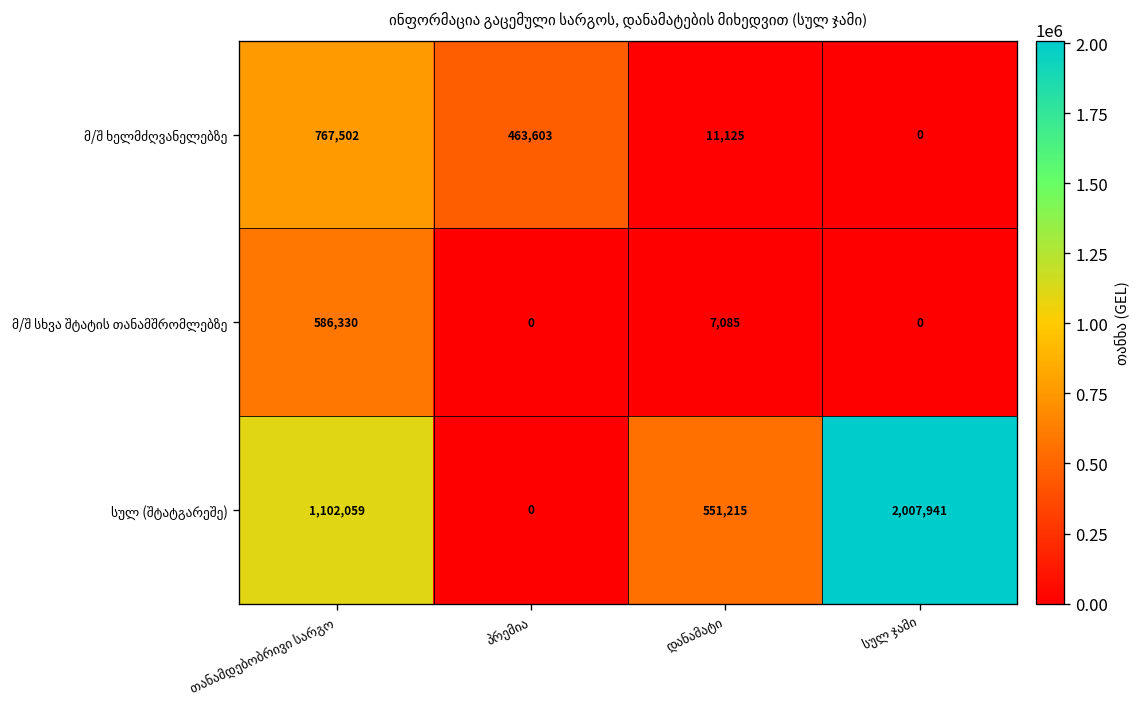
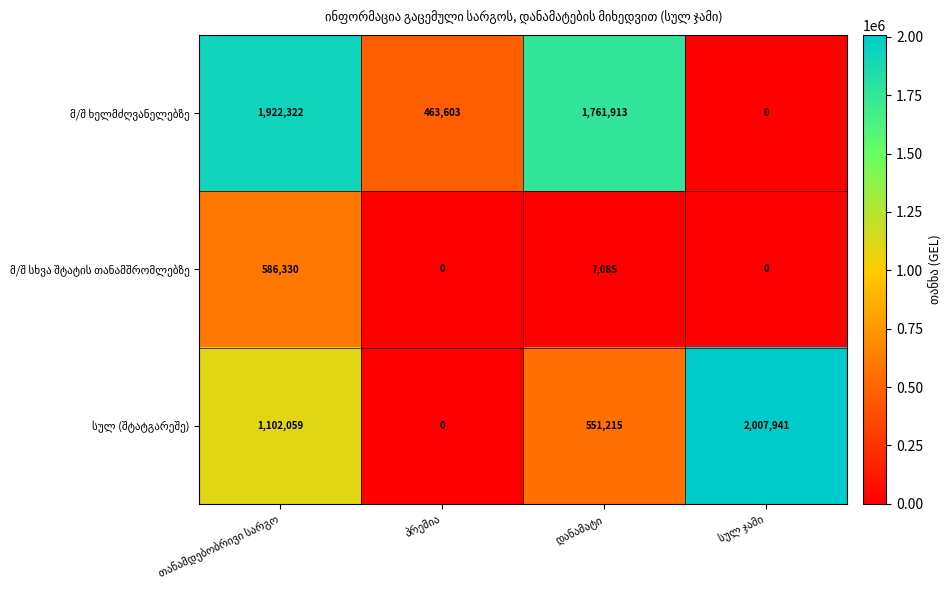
  {
    "მ/შ ხელმძღვანელებზე": {
-     "თანამდებობრივი სარგო": "767,502",
+     "თანამდებობრივი სარგო": "1,922,322",
      "პრემია": "463,603",
-     "დანამატი": "11,125",
+     "დანამატი": "1,761,913",
      "სულ ჯამი": "0"
    },
    "მ/შ სხვა შტატის თანამშრომლებზე": {
      "თანამდებობრივი სარგო": "586,330",
      "პრემია": "0",
      "დანამატი": "7,085",
      "სულ ჯამი": "0"
    },
    "სულ (შტატგარეშე)": {
      "თანამდებობრივი სარგო": "1,102,059",
      "პრემია": "0",
      "დანამატი": "551,215",
      "სულ ჯამი": "2,007,941"
    }
  }
